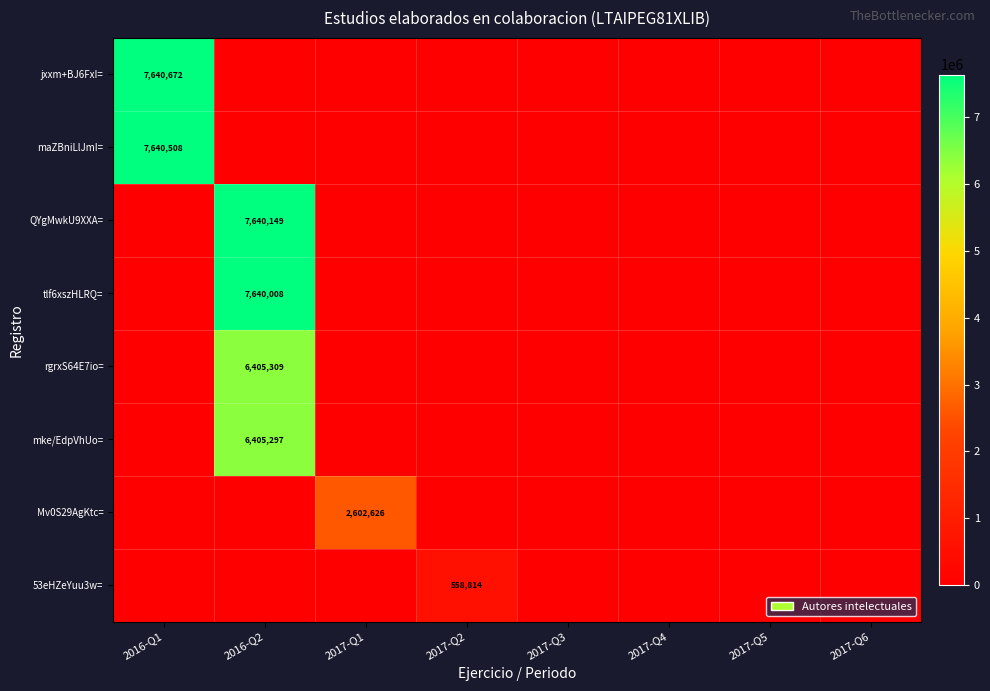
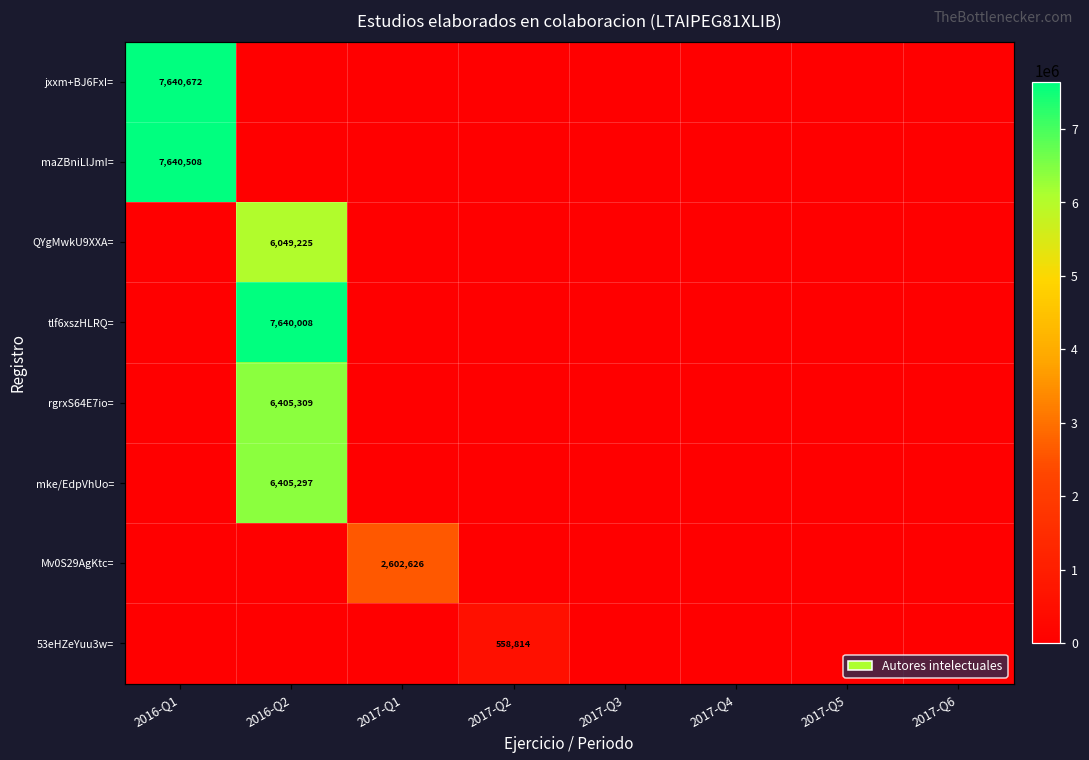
  {
    "jxxm+BJ6FxI=": {
      "2016-Q1": "7,640,672"
    },
    "maZBniLlJmI=": {
      "2016-Q1": "7,640,508"
    },
    "QYgMwkU9XXA=": {
-     "2016-Q2": "7,640,149"
+     "2016-Q2": "6,049,225"
    },
    "tlf6xszHLRQ=": {
      "2016-Q2": "7,640,008"
    },
    "rgrxS64E7io=": {
      "2016-Q2": "6,405,309"
    },
    "mke/EdpVhUo=": {
      "2016-Q2": "6,405,297"
    },
    "Mv0S29AgKtc=": {
      "2017-Q1": "2,602,626"
    },
    "53eHZeYuu3w=": {
      "2017-Q2": "558,814"
    }
  }
